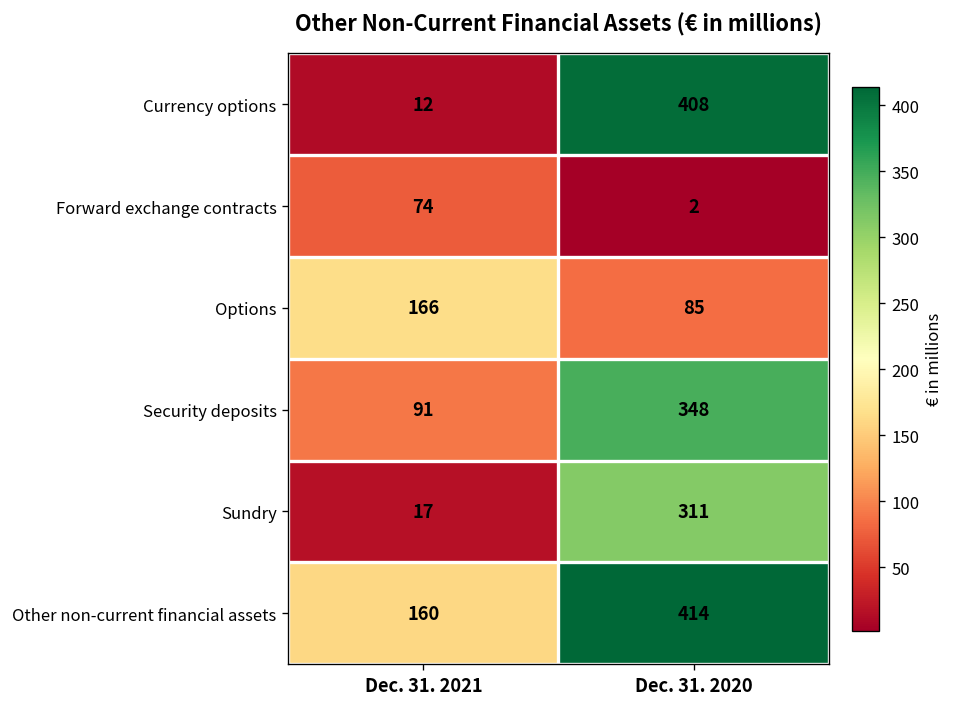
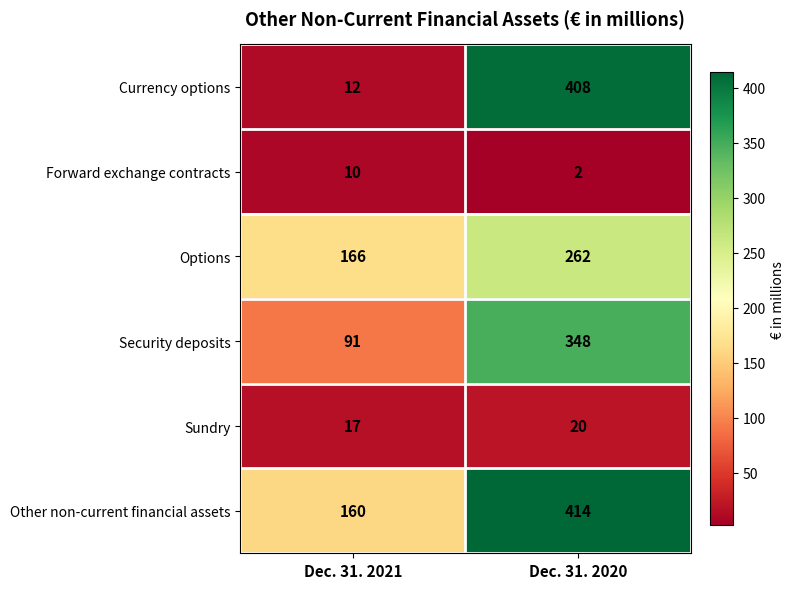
  {
    "Currency options": {
      "Dec. 31. 2021": 12,
      "Dec. 31. 2020": 408
    },
    "Forward exchange contracts": {
-     "Dec. 31. 2021": 74,
+     "Dec. 31. 2021": 10,
      "Dec. 31. 2020": 2
    },
    "Options": {
      "Dec. 31. 2021": 166,
-     "Dec. 31. 2020": 85
+     "Dec. 31. 2020": 262
    },
    "Security deposits": {
      "Dec. 31. 2021": 91,
      "Dec. 31. 2020": 348
    },
    "Sundry": {
      "Dec. 31. 2021": 17,
-     "Dec. 31. 2020": 311
+     "Dec. 31. 2020": 20
    },
    "Other non-current financial assets": {
      "Dec. 31. 2021": 160,
      "Dec. 31. 2020": 414
    }
  }
